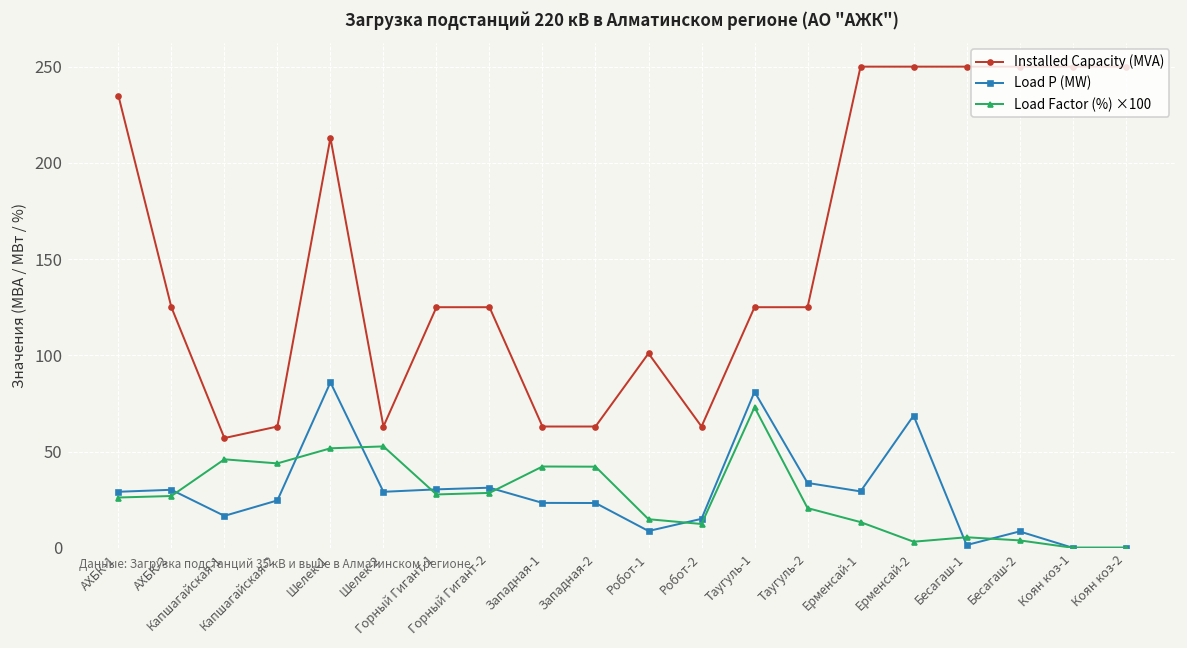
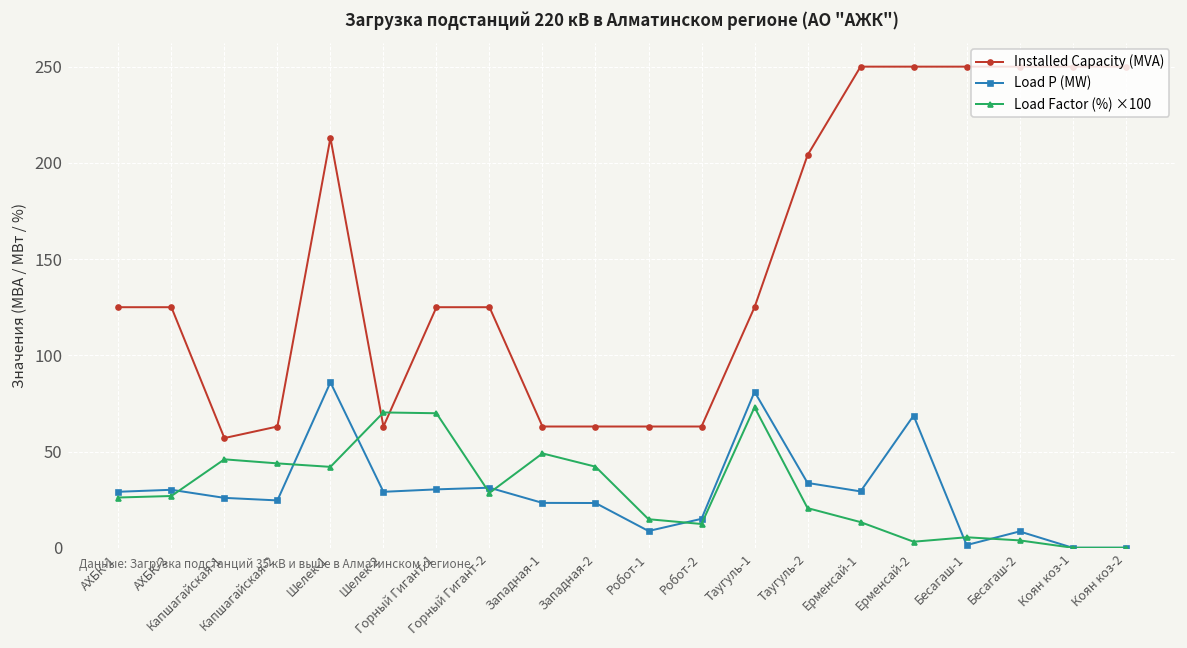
  {
    "Installed Capacity (MVA)": {
-     "АХБК-1": 235,
+     "АХБК-1": 125,
      "АХБК-2": 125,
      "Капшагайская-1": 57,
      "Капшагайская-2": 63,
      "Шелек-1": 213,
      "Шелек-2": 63,
      "Горный Гигант-1": 125,
      "Горный Гигант-2": 125,
      "Западная-1": 63,
      "Западная-2": 63,
-     "Робот-1": 101,
+     "Робот-1": 63,
      "Робот-2": 63,
      "Таугуль-1": 125,
-     "Таугуль-2": 125,
+     "Таугуль-2": 204,
      "Ерменсай-1": 250,
      "Ерменсай-2": 250,
      "Бесагаш-1": 250
    },
    "Load P (MW)": {
      "АХБК-1": 29,
      "АХБК-2": 30,
-     "Капшагайская-1": 17,
+     "Капшагайская-1": 26,
      "Капшагайская-2": 25,
      "Шелек-1": 86,
      "Шелек-2": 29,
      "Горный Гигант-1": 30,
      "Горный Гигант-2": 31,
      "Западная-1": 23,
      "Западная-2": 23,
      "Робот-1": 9,
      "Робот-2": 15,
      "Таугуль-1": 81,
      "Таугуль-2": 34,
      "Ерменсай-1": 29,
      "Ерменсай-2": 69,
      "Бесагаш-1": 1,
      "Бесагаш-2": 8
    },
    "Load Factor (%) ×100": {
      "АХБК-1": 26,
      "АХБК-2": 27,
      "Капшагайская-1": 46,
      "Капшагайская-2": 44,
-     "Шелек-1": 52,
-     "Шелек-2": 53,
-     "Горный Гигант-1": 28,
+     "Шелек-1": 42,
+     "Шелек-2": 70,
+     "Горный Гигант-1": 70,
      "Горный Гигант-2": 28,
-     "Западная-1": 42,
+     "Западная-1": 49,
      "Западная-2": 42,
      "Робот-1": 15,
      "Робот-2": 12,
      "Таугуль-1": 73,
      "Таугуль-2": 21,
      "Ерменсай-1": 13,
      "Ерменсай-2": 3,
      "Бесагаш-1": 5,
      "Бесагаш-2": 4
    }
  }
